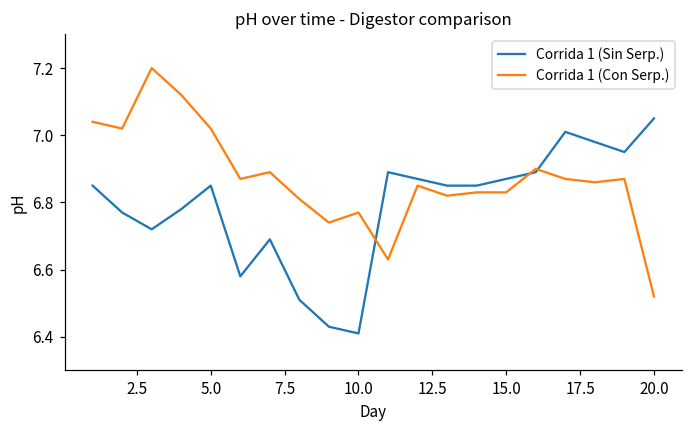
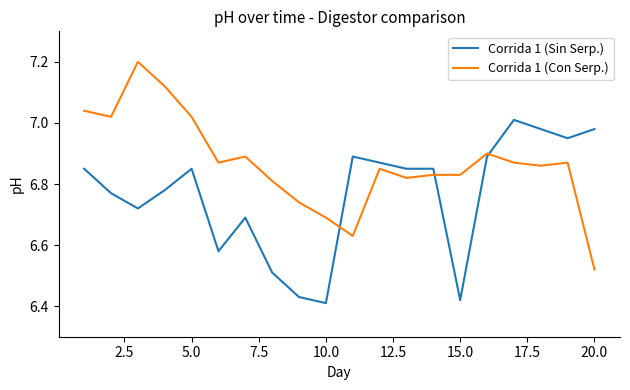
  {
    "Corrida 1 (Sin Serp.)": {
      "5.0": 6.85,
      "10.0": 6.41,
-     "15.0": 6.87,
-     "20.0": 7.05
+     "15.0": 6.42,
+     "20.0": 6.98
    },
    "Corrida 1 (Con Serp.)": {
      "5.0": 7.02,
-     "10.0": 6.77,
+     "10.0": 6.69,
      "15.0": 6.83,
      "20.0": 6.52
    }
  }
